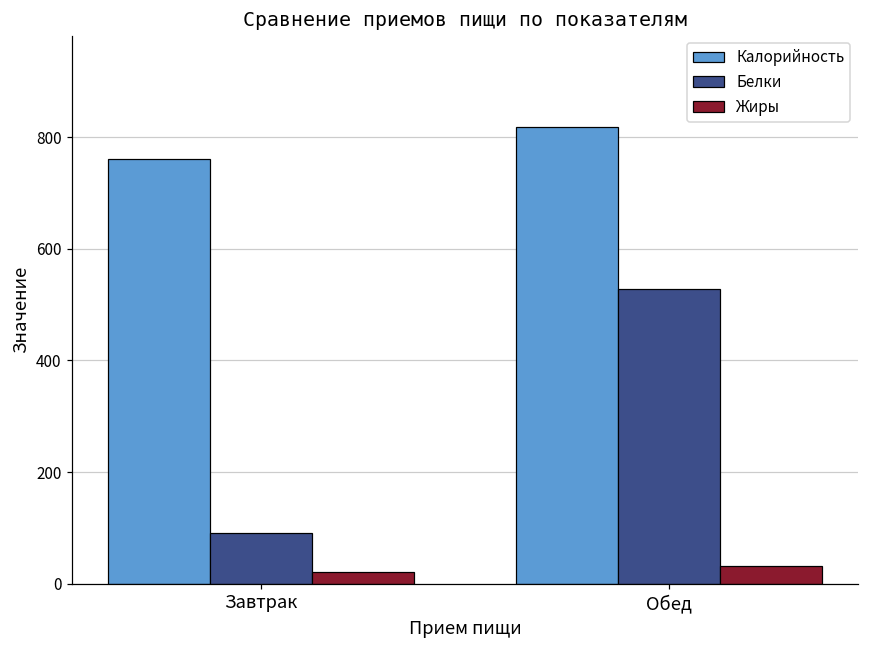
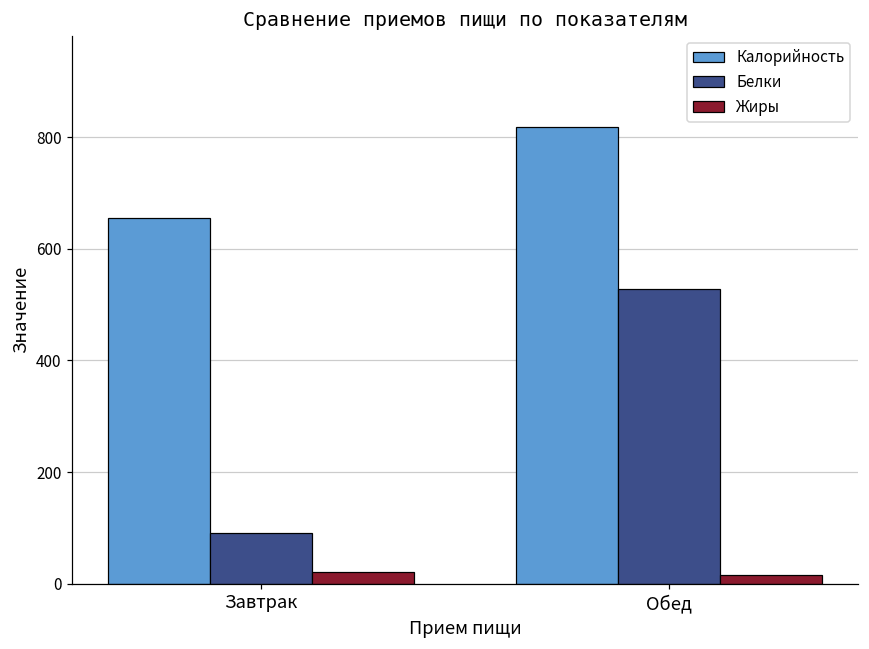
  {
    "Калорийность": {
-     "Завтрак": 760,
+     "Завтрак": 650,
      "Обед": 820
    },
    "Белки": {
      "Завтрак": 90,
      "Обед": 530
    },
    "Жиры": {
      "Завтрак": 20,
-     "Обед": 30
+     "Обед": 20
    }
  }
